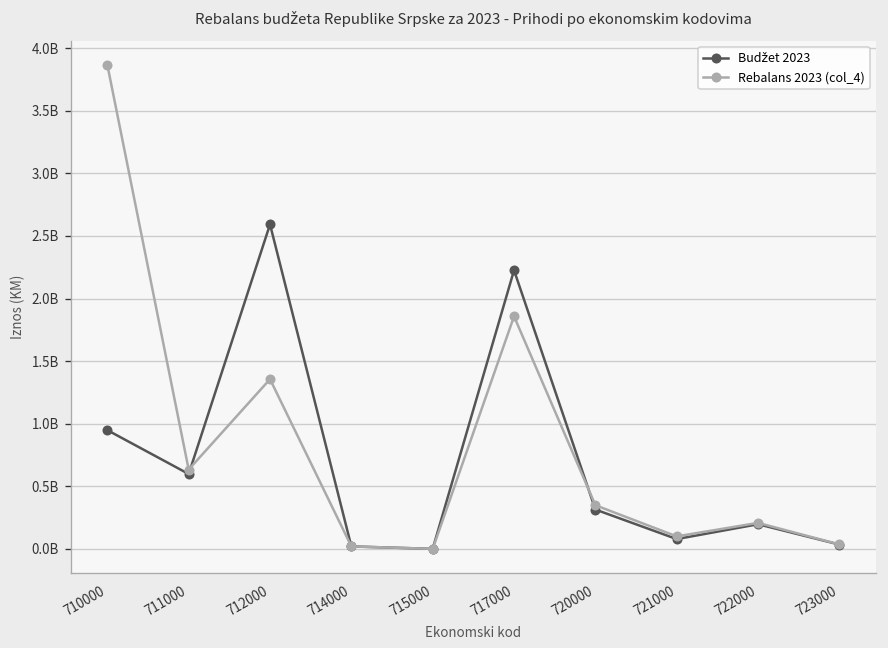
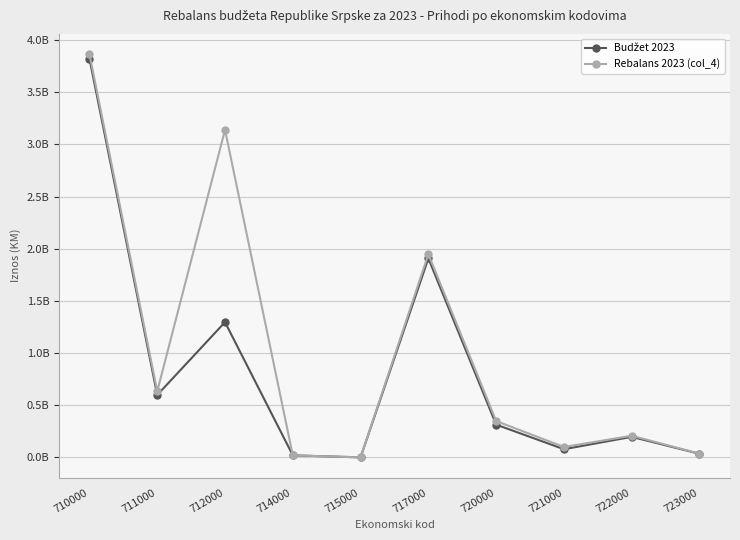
  {
    "Budžet 2023": {
-     "710000": 950000000,
+     "710000": 3820000000,
      "711000": 600000000,
-     "712000": 2590000000,
-     "717000": 2230000000,
+     "712000": 1300000000,
+     "717000": 1910000000,
      "720000": 310000000
    },
    "Rebalans 2023 (col_4)": {
      "710000": 3870000000,
      "711000": 630000000,
-     "712000": 1360000000,
-     "717000": 1860000000,
+     "712000": 3140000000,
+     "717000": 1950000000,
      "720000": 350000000
    }
  }
